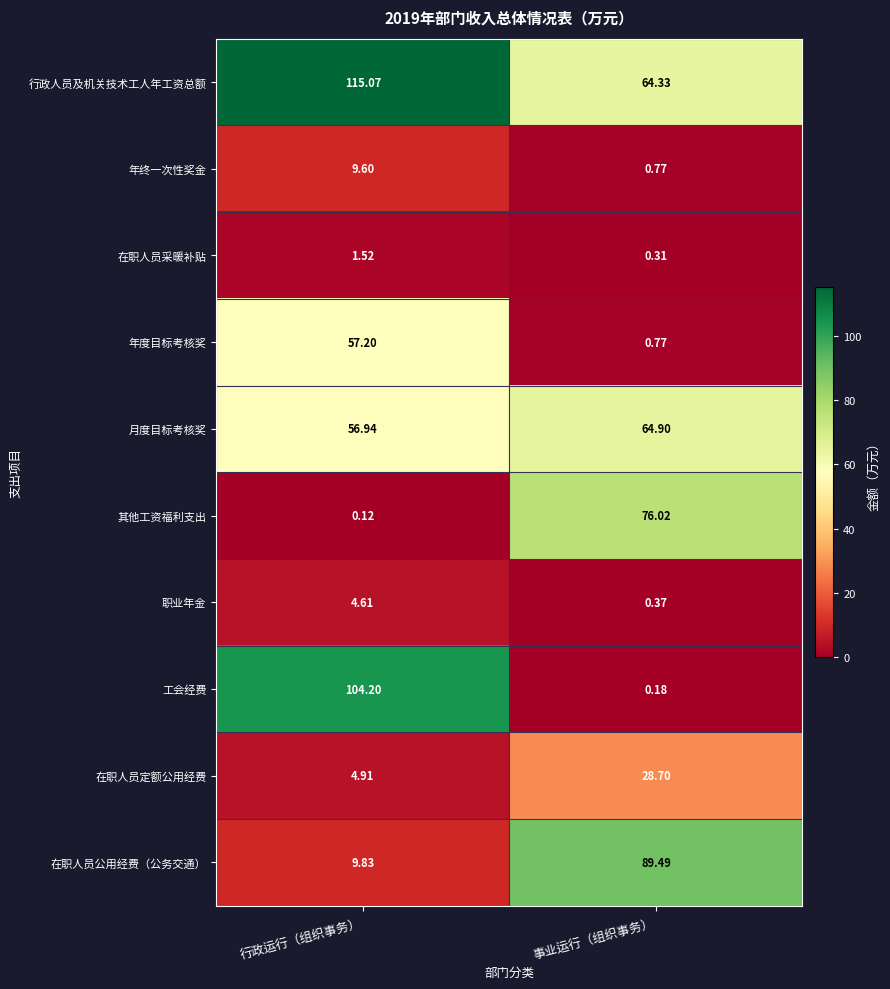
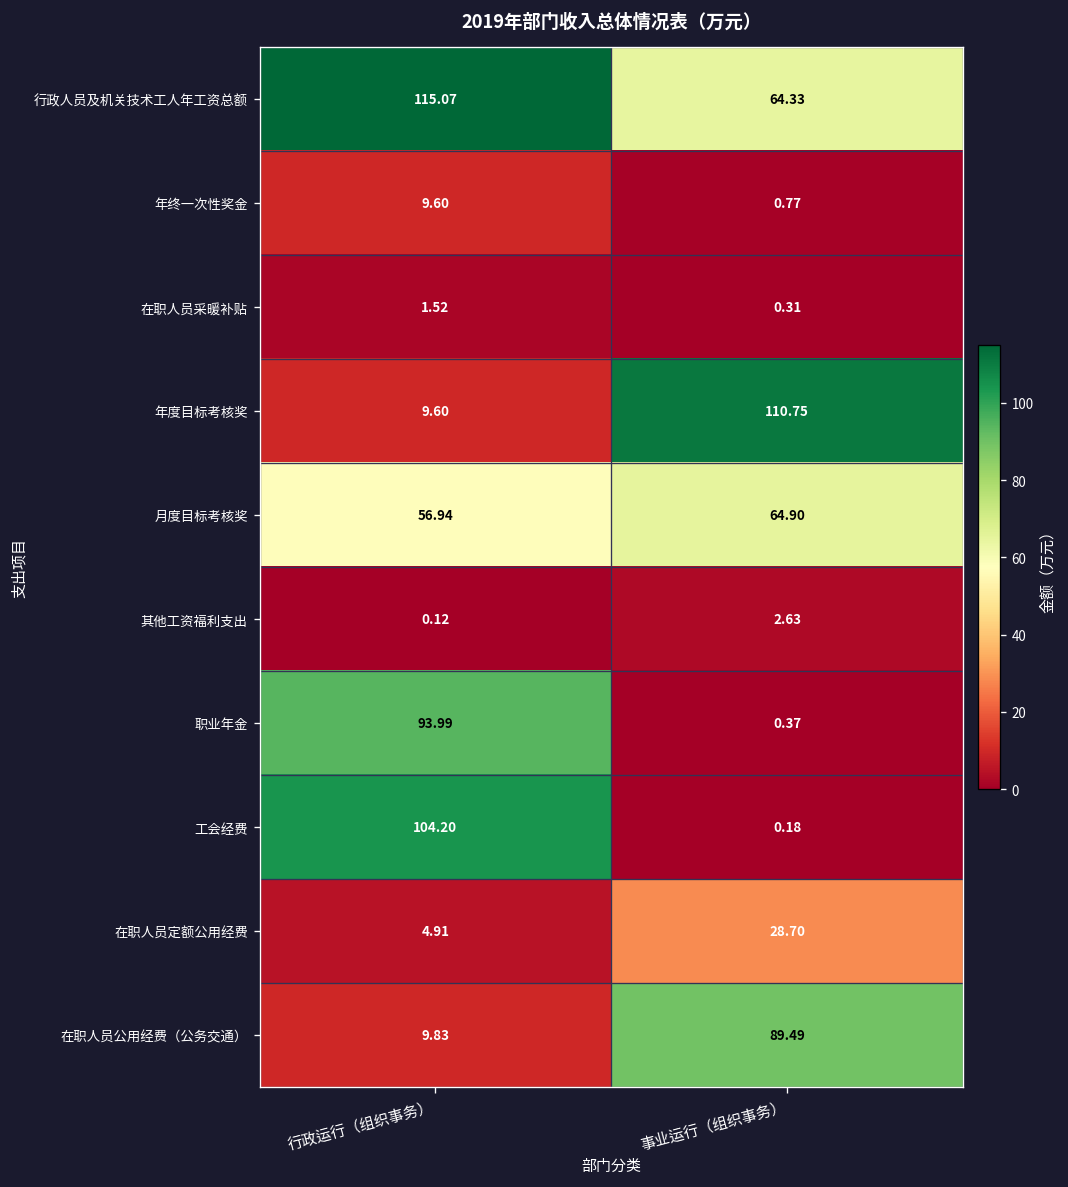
  {
    "行政人员及机关技术工人年工资总额": {
      "行政运行（组织事务）": 115.07,
      "事业运行（组织事务）": 64.33
    },
    "年终一次性奖金": {
      "行政运行（组织事务）": 9.60,
      "事业运行（组织事务）": 0.77
    },
    "在职人员采暖补贴": {
      "行政运行（组织事务）": 1.52,
      "事业运行（组织事务）": 0.31
    },
    "年度目标考核奖": {
-     "行政运行（组织事务）": 57.20,
-     "事业运行（组织事务）": 0.77
+     "行政运行（组织事务）": 9.60,
+     "事业运行（组织事务）": 110.75
    },
    "月度目标考核奖": {
      "行政运行（组织事务）": 56.94,
      "事业运行（组织事务）": 64.90
    },
    "其他工资福利支出": {
      "行政运行（组织事务）": 0.12,
-     "事业运行（组织事务）": 76.02
+     "事业运行（组织事务）": 2.63
    },
    "职业年金": {
-     "行政运行（组织事务）": 4.61,
+     "行政运行（组织事务）": 93.99,
      "事业运行（组织事务）": 0.37
    },
    "工会经费": {
      "行政运行（组织事务）": 104.20,
      "事业运行（组织事务）": 0.18
    },
    "在职人员定额公用经费": {
      "行政运行（组织事务）": 4.91,
      "事业运行（组织事务）": 28.70
    },
    "在职人员公用经费（公务交通）": {
      "行政运行（组织事务）": 9.83,
      "事业运行（组织事务）": 89.49
    }
  }
